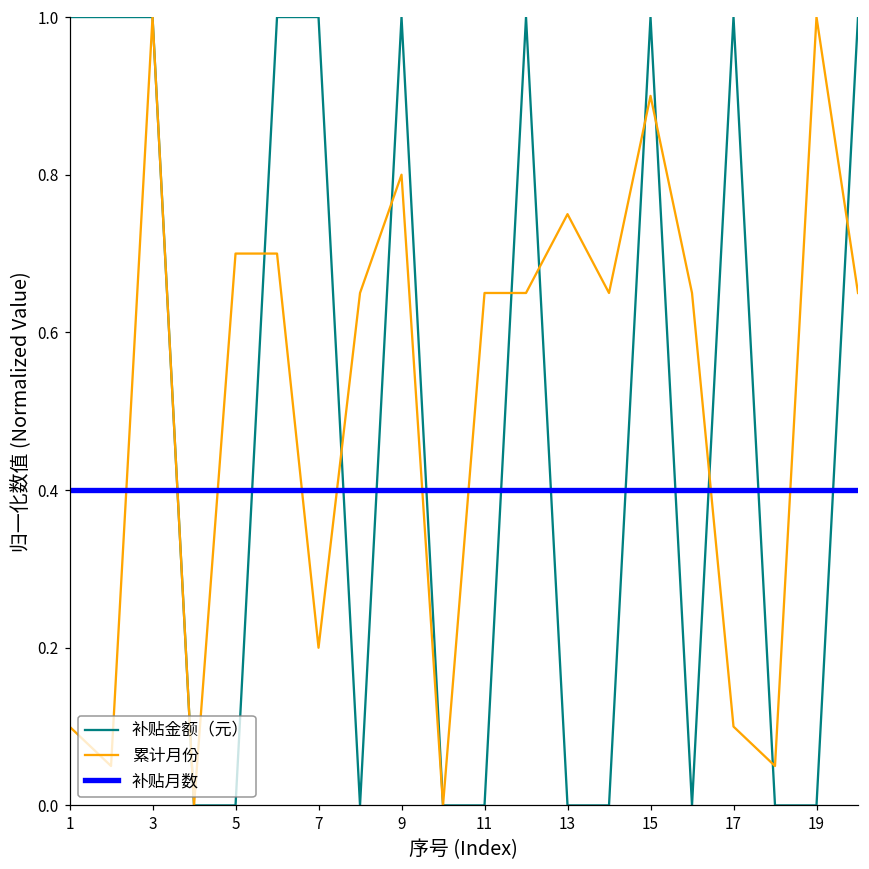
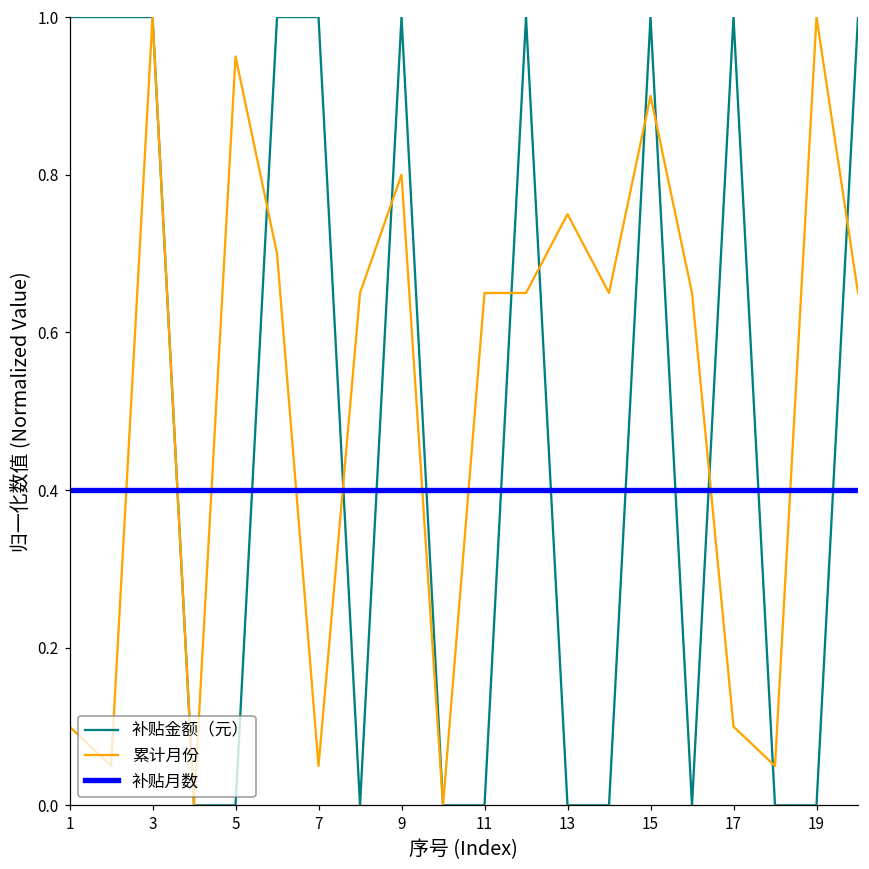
  {
    "补贴金额（元）": {
      "1": 1.00,
      "5": 0.00,
      "7": 1.00,
      "9": 1.00,
      "11": 0.00,
      "13": 0.00,
      "15": 1.00,
      "17": 1.00,
      "19": 0.00
    },
    "累计月份": {
      "1": 0.10,
-     "5": 0.70,
-     "7": 0.20,
+     "5": 0.95,
+     "7": 0.05,
      "9": 0.80,
      "11": 0.65,
      "13": 0.75,
      "15": 0.90,
      "17": 0.10,
      "19": 1.00
    },
    "补贴月数": {
      "1": 0.40,
      "3": 0.40,
      "5": 0.40,
      "7": 0.40,
      "9": 0.40,
      "11": 0.40,
      "13": 0.40,
      "15": 0.40,
      "17": 0.40,
      "19": 0.40
    }
  }
